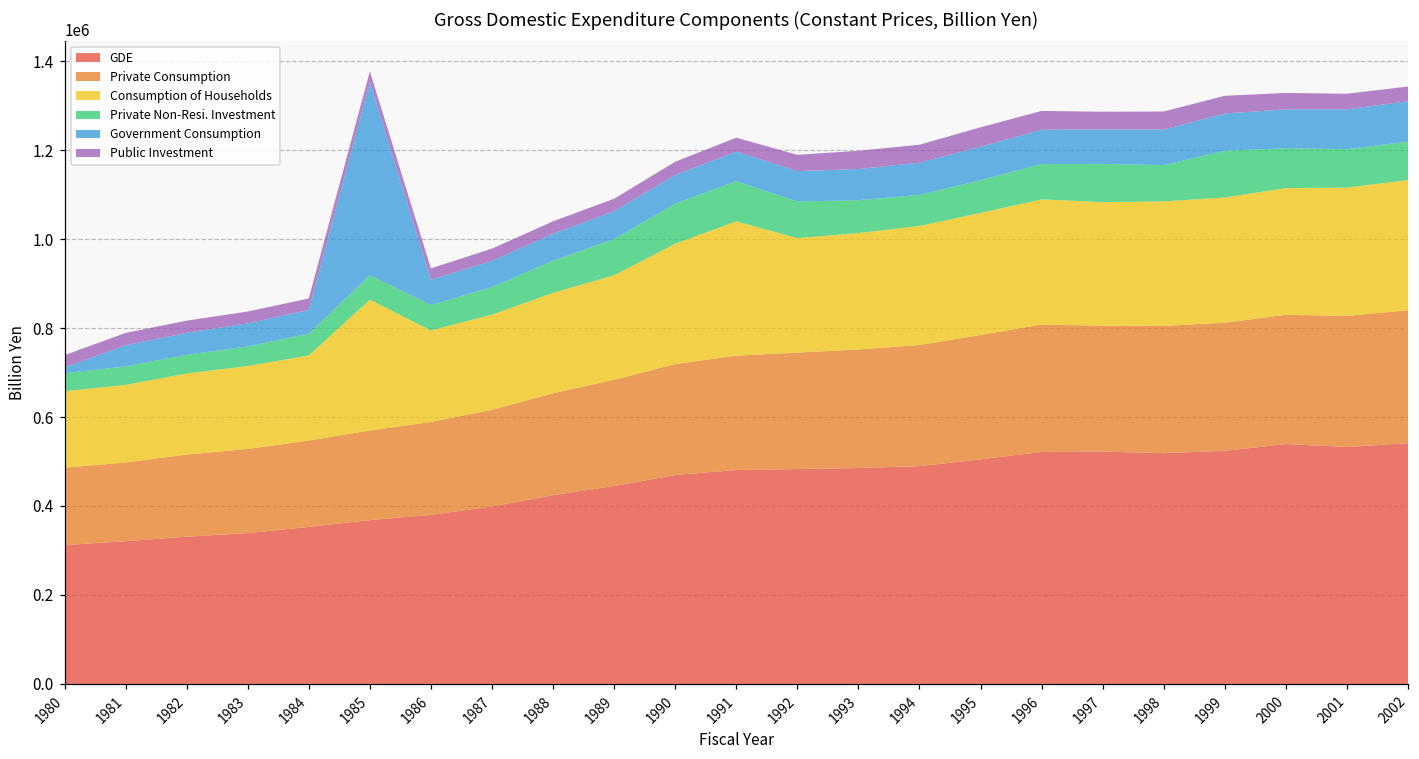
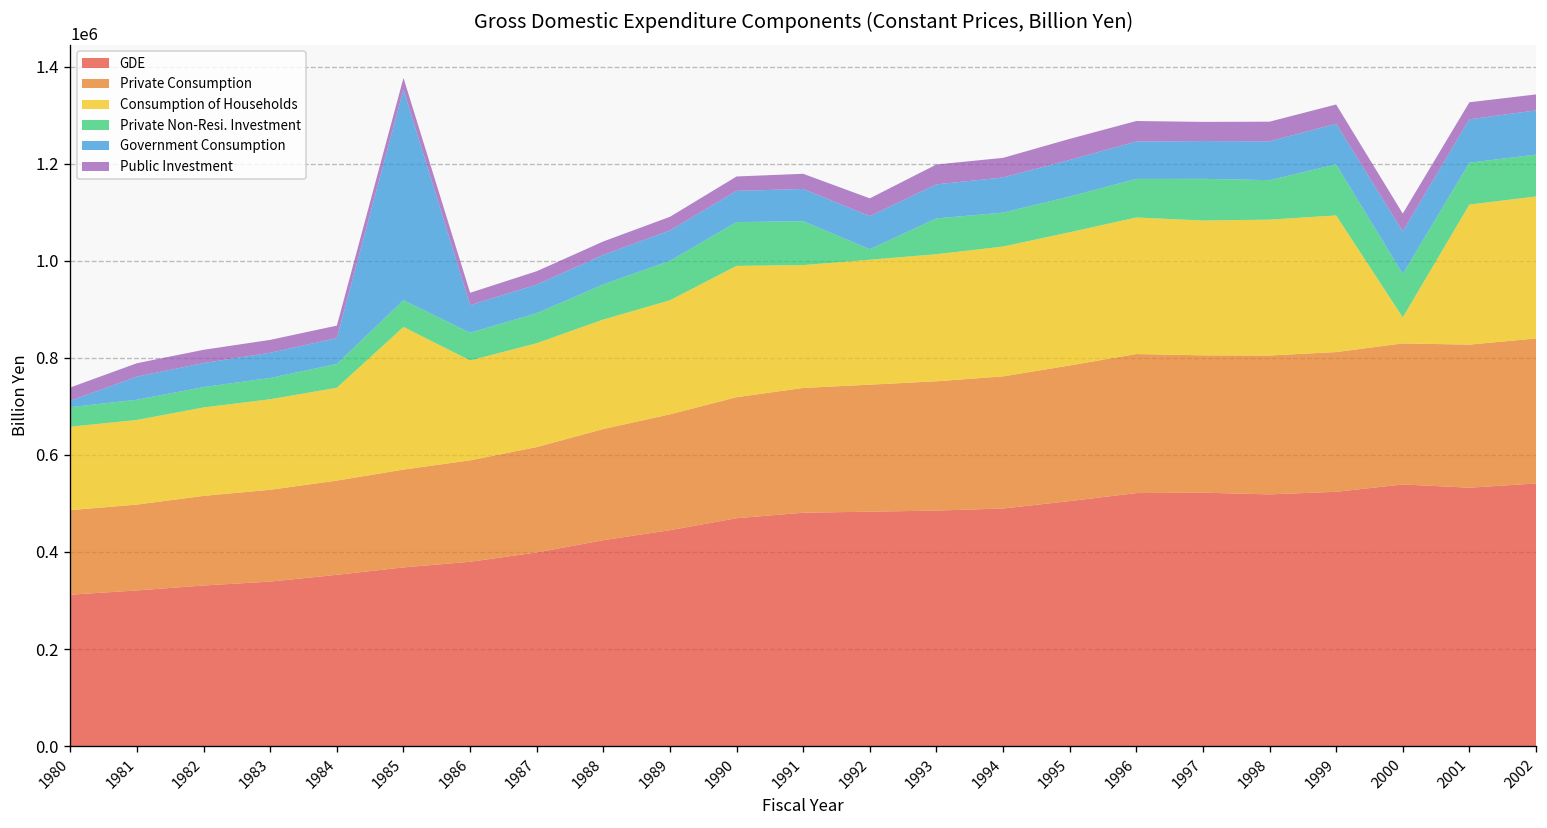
  {
    "Consumption of Households": {
      "1980": 170000,
      "1981": 170000,
      "1982": 180000,
      "1983": 190000,
      "1984": 190000,
      "1985": 290000,
      "1986": 210000,
      "1987": 210000,
      "1988": 230000,
      "1989": 240000,
      "1990": 270000,
-     "1991": 300000,
+     "1991": 250000,
      "1992": 260000,
      "1993": 260000,
      "1994": 270000,
      "1995": 270000,
      "1996": 280000,
      "1997": 280000,
      "1998": 280000,
      "1999": 280000,
-     "2000": 280000,
+     "2000": 50000,
      "2001": 290000,
      "2002": 290000
    },
    "Private Non-Resi. Investment": {
      "1980": 40000,
      "1981": 40000,
      "1982": 40000,
      "1983": 40000,
      "1984": 50000,
      "1985": 60000,
      "1986": 60000,
      "1987": 60000,
      "1988": 70000,
      "1989": 80000,
      "1990": 90000,
      "1991": 90000,
-     "1992": 80000,
+     "1992": 20000,
      "1993": 70000,
      "1994": 70000,
      "1995": 70000,
      "1996": 80000,
      "1997": 90000,
      "1998": 80000,
      "1999": 110000,
      "2000": 90000,
      "2001": 90000,
      "2002": 90000
    },
    "Government Consumption": {
      "1980": 10000,
      "1981": 50000,
      "1982": 50000,
      "1983": 50000,
      "1984": 50000,
      "1985": 430000,
      "1986": 60000,
      "1987": 60000,
      "1988": 60000,
      "1989": 60000,
      "1990": 60000,
      "1991": 70000,
      "1992": 70000,
      "1993": 70000,
      "1994": 70000,
      "1995": 80000,
      "1996": 80000,
      "1997": 80000,
      "1998": 80000,
      "1999": 80000,
      "2000": 90000,
      "2001": 90000,
      "2002": 90000
    },
    "Public Investment": {
      "1980": 30000,
      "1981": 30000,
      "1982": 30000,
      "1983": 30000,
      "1984": 30000,
      "1985": 20000,
      "1986": 30000,
      "1987": 30000,
      "1988": 30000,
      "1989": 30000,
      "1990": 30000,
      "1991": 30000,
      "1992": 40000,
      "1993": 40000,
      "1994": 40000,
      "1995": 40000,
      "1996": 40000,
      "1997": 40000,
      "1998": 40000,
      "1999": 40000,
      "2000": 40000,
      "2001": 40000,
      "2002": 30000
    }
  }
